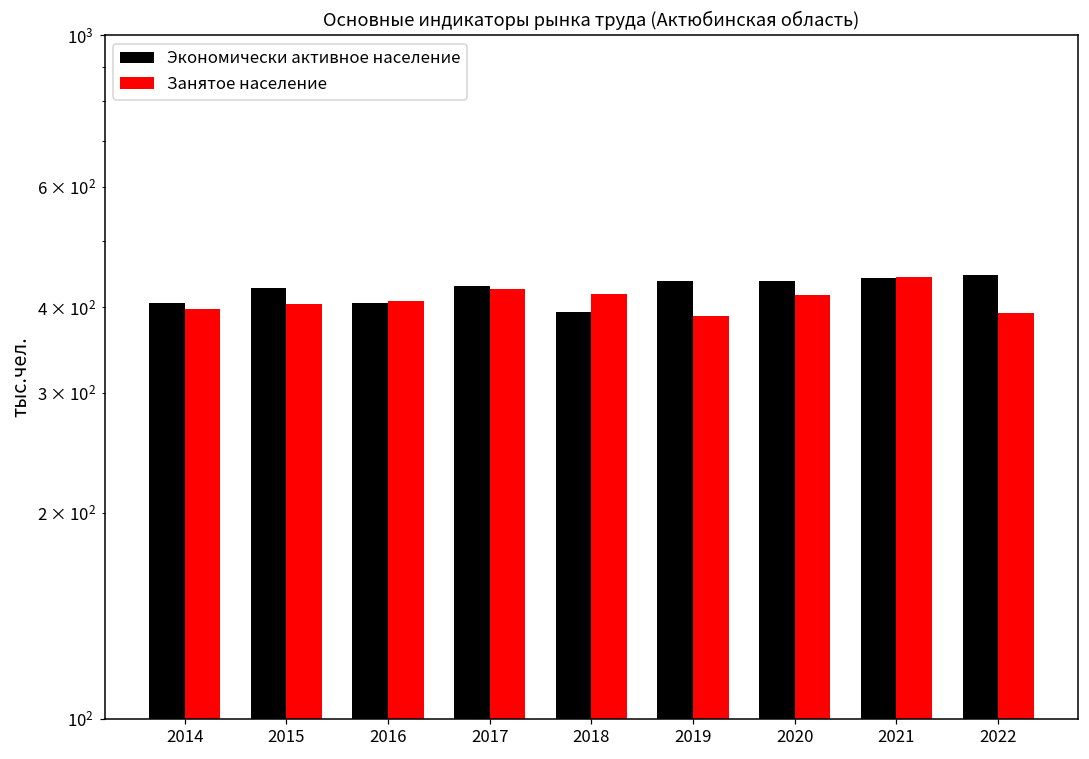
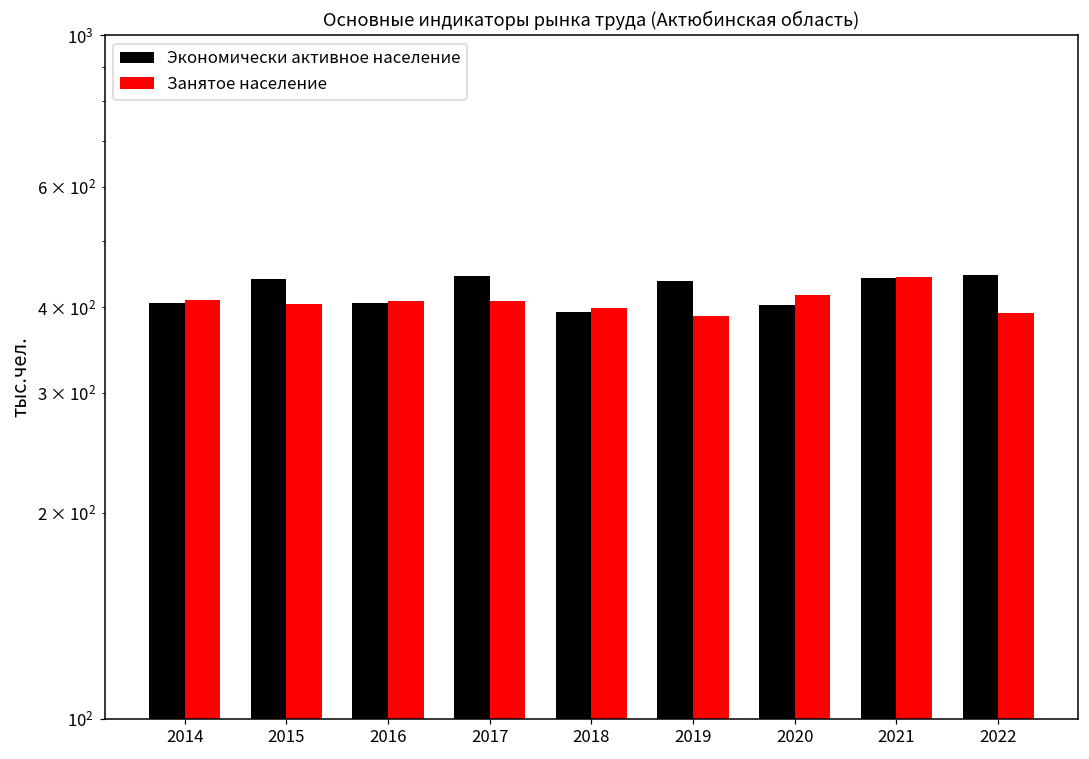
  {
    "Экономически активное население": {
      "2014": 410,
-     "2015": 430,
+     "2015": 440,
      "2016": 410,
-     "2017": 430,
+     "2017": 440,
      "2018": 390,
      "2019": 440,
-     "2020": 440,
+     "2020": 400,
      "2021": 440,
      "2022": 450
    },
    "Занятое население": {
-     "2014": 400,
+     "2014": 410,
      "2015": 400,
      "2016": 410,
-     "2017": 430,
-     "2018": 420,
+     "2017": 410,
+     "2018": 400,
      "2019": 390,
      "2020": 420,
      "2021": 440,
      "2022": 390
    }
  }
